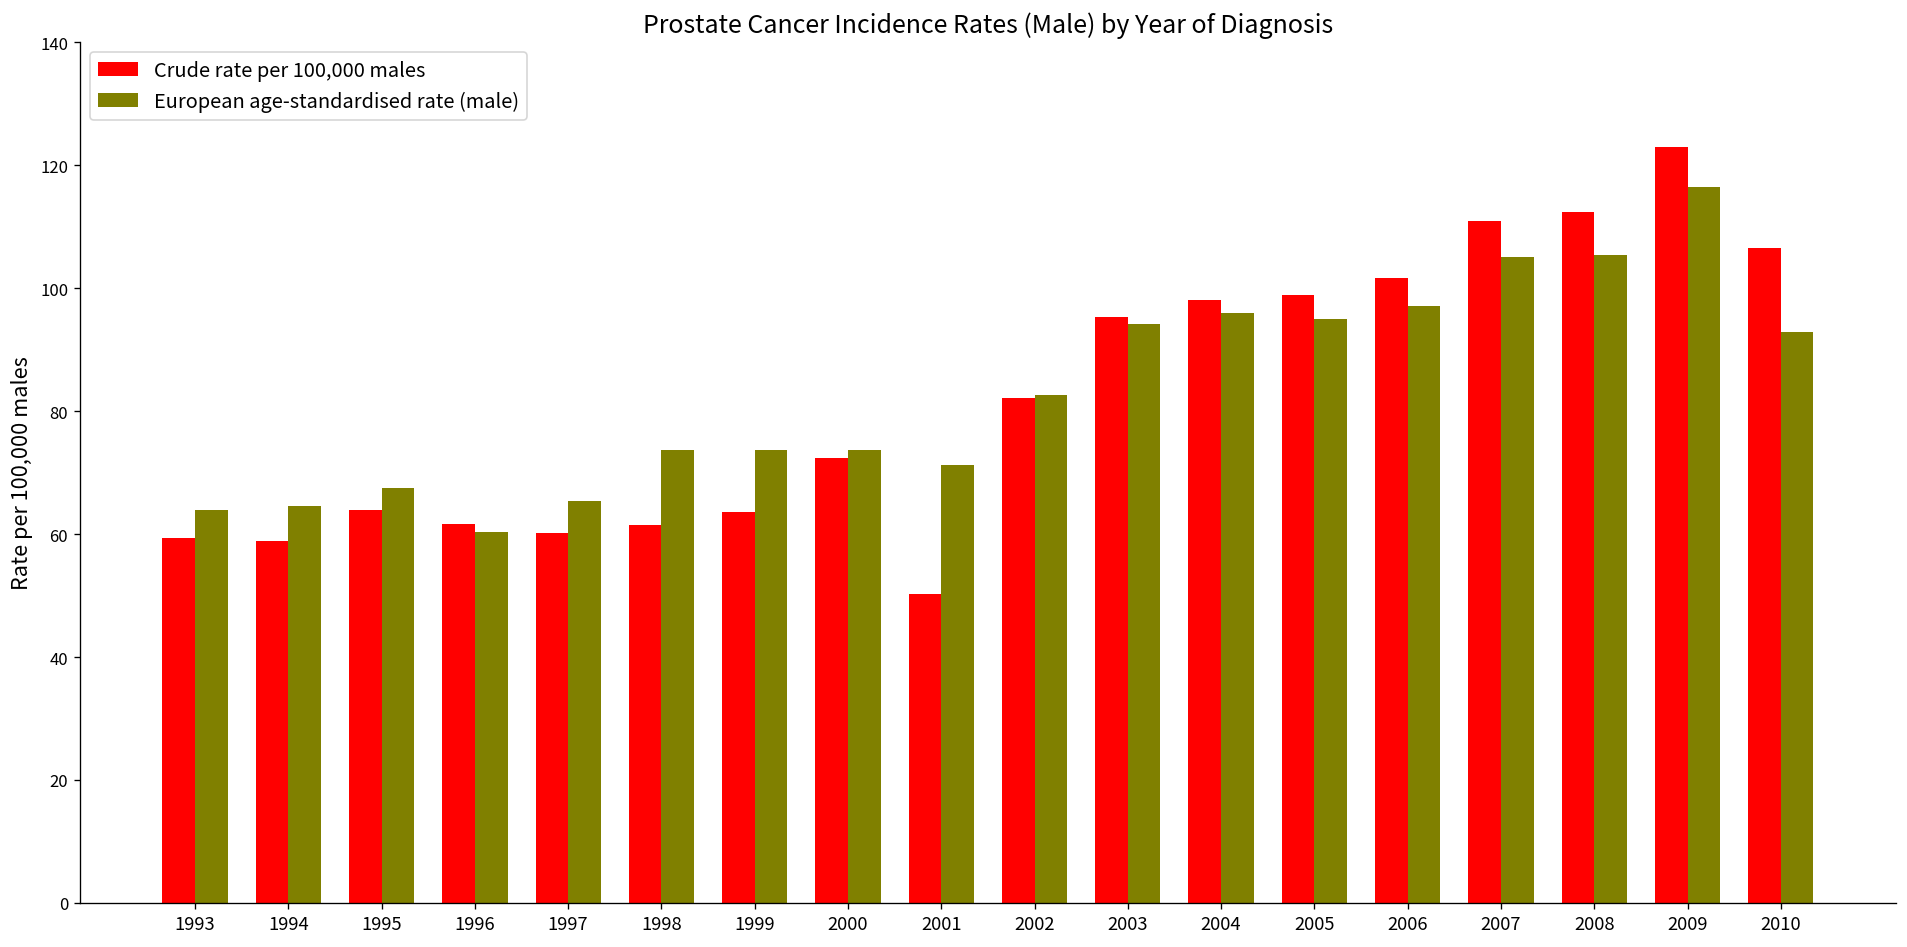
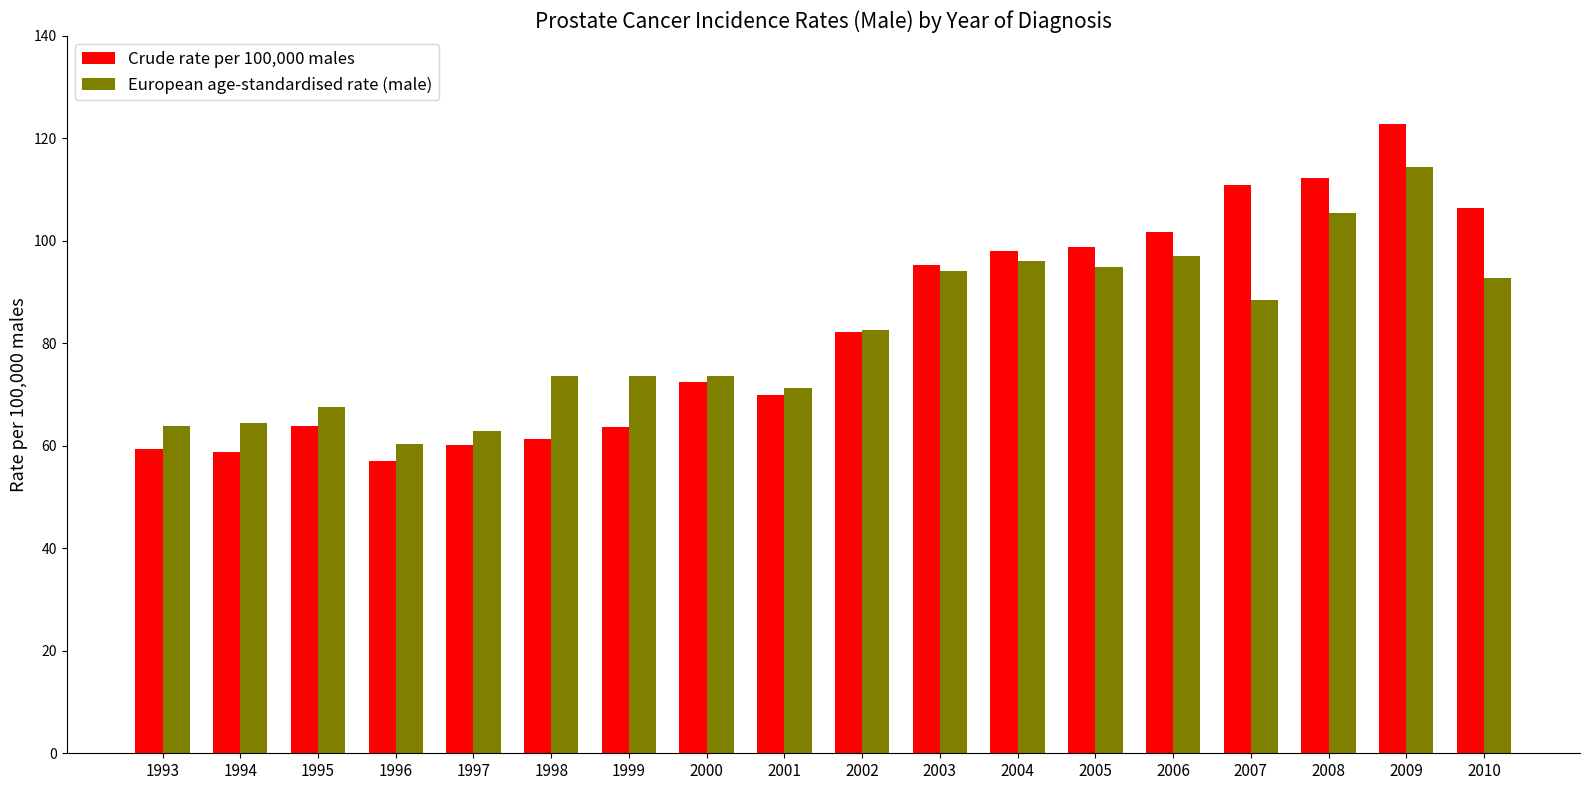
  {
    "Crude rate per 100,000 males": {
      "1993": 59,
      "1994": 59,
      "1995": 64,
-     "1996": 62,
+     "1996": 57,
      "1997": 60,
      "1998": 61,
      "1999": 64,
      "2000": 72,
-     "2001": 50,
+     "2001": 70,
      "2002": 82,
      "2003": 95,
      "2004": 98,
      "2005": 99,
      "2006": 102,
      "2007": 111,
      "2008": 112,
      "2009": 123,
      "2010": 107
    },
    "European age-standardised rate (male)": {
      "1993": 64,
      "1994": 65,
      "1995": 68,
      "1996": 60,
-     "1997": 65,
+     "1997": 63,
      "1998": 74,
      "1999": 74,
      "2000": 74,
      "2001": 71,
      "2002": 83,
      "2003": 94,
      "2004": 96,
      "2005": 95,
      "2006": 97,
-     "2007": 105,
+     "2007": 88,
      "2008": 105,
-     "2009": 117,
+     "2009": 114,
      "2010": 93
    }
  }
